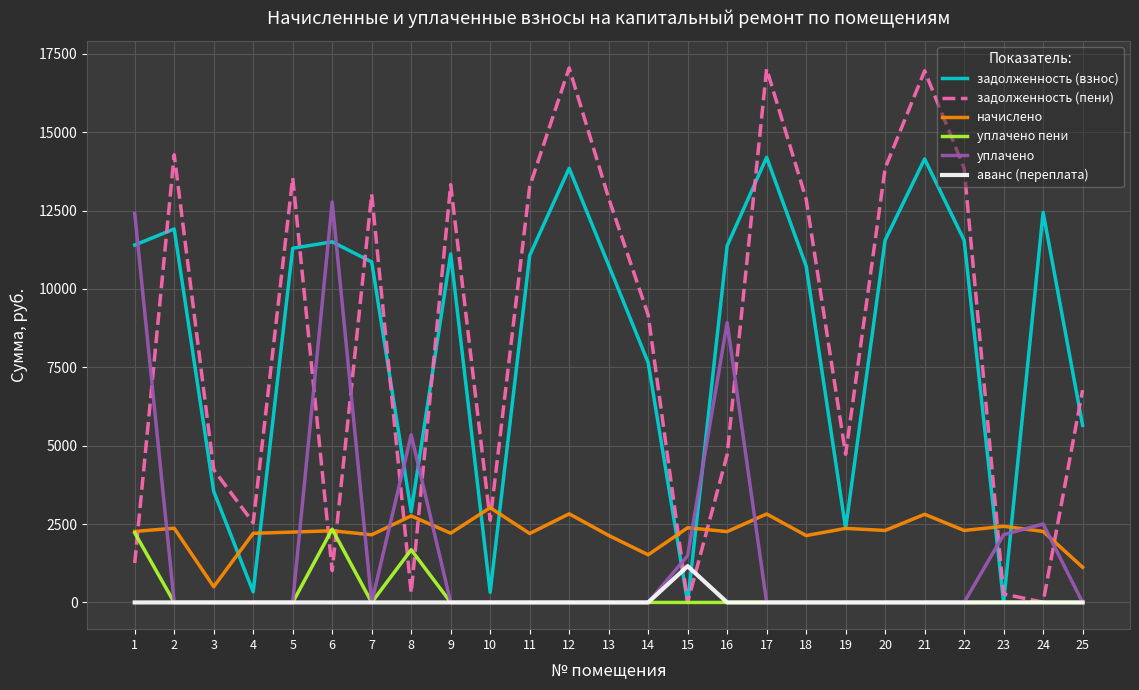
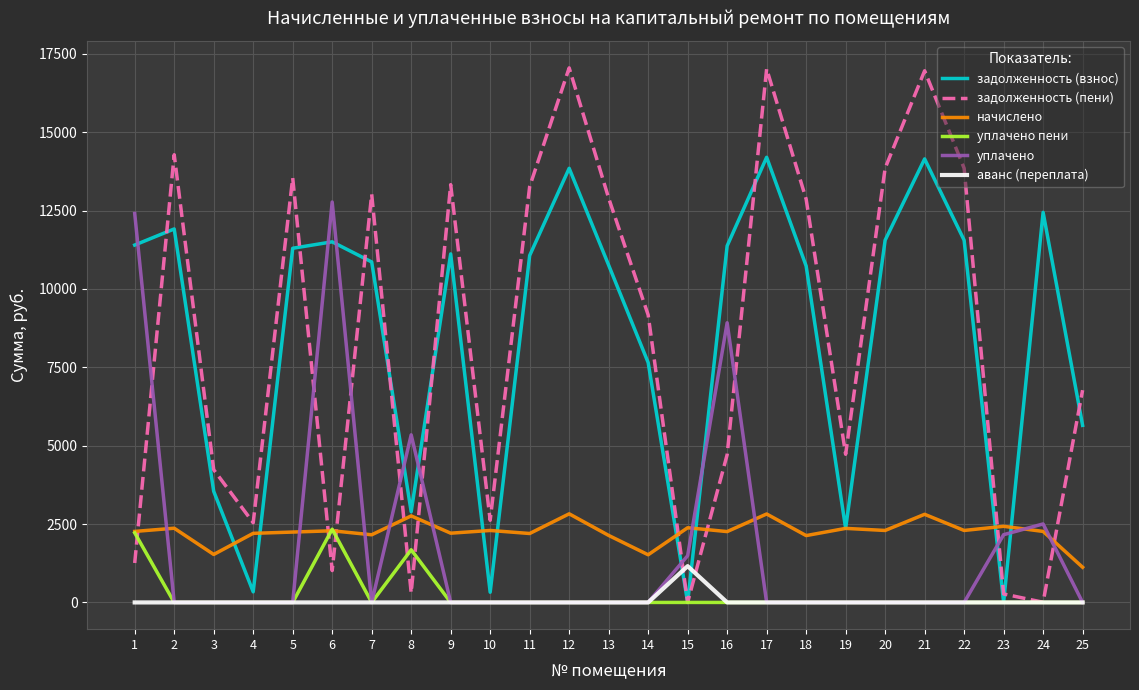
  {
    "задолженность (взнос)": {
      "1": 11400,
      "2": 11900,
      "3": 3500,
      "4": 300,
      "5": 11300,
      "6": 11500,
      "7": 10900,
      "8": 2900,
      "9": 11100,
      "10": 300,
      "11": 11100,
      "12": 13900,
      "13": 10800,
      "14": 7700,
      "16": 11400,
      "17": 14200,
      "18": 10700,
      "20": 11600,
      "21": 14100,
      "22": 11600,
      "24": 12400,
      "25": 5600
    },
    "задолженность (пени)": {
      "1": 1300,
      "2": 14300,
      "3": 4200,
      "4": 2500,
      "5": 13500,
      "6": 1000,
      "7": 13000,
      "8": 300,
      "9": 13300,
      "10": 2600,
      "11": 13300,
      "12": 17100,
      "13": 12900,
      "14": 9200,
      "16": 4700,
      "17": 17000,
      "18": 12900,
      "19": 4700,
      "20": 13900,
      "21": 17000,
      "23": 300,
      "25": 6800
    },
    "начислено": {
      "2": 2400,
-     "3": 500,
+     "3": 1500,
      "4": 2200,
      "5": 2200,
      "7": 2200,
      "8": 2800,
      "9": 2200,
-     "10": 3000,
+     "10": 2300,
      "11": 2200,
      "12": 2800,
      "13": 2100,
      "14": 1500,
      "15": 2400,
      "16": 2300,
      "17": 2800,
      "18": 2100,
      "20": 2300,
      "21": 2800,
      "22": 2300,
      "23": 2400,
      "24": 2300,
      "25": 1100
    },
    "уплачено пени": {
      "8": 1700
    },
    "уплачено": {
      "1": 12400,
      "6": 12800,
      "8": 5300,
      "15": 1500,
      "16": 8900,
      "23": 2200,
      "24": 2500
    },
    "аванс (переплата)": {
      "1": 0,
      "6": 0,
      "8": 0,
      "15": 1200
    }
  }
